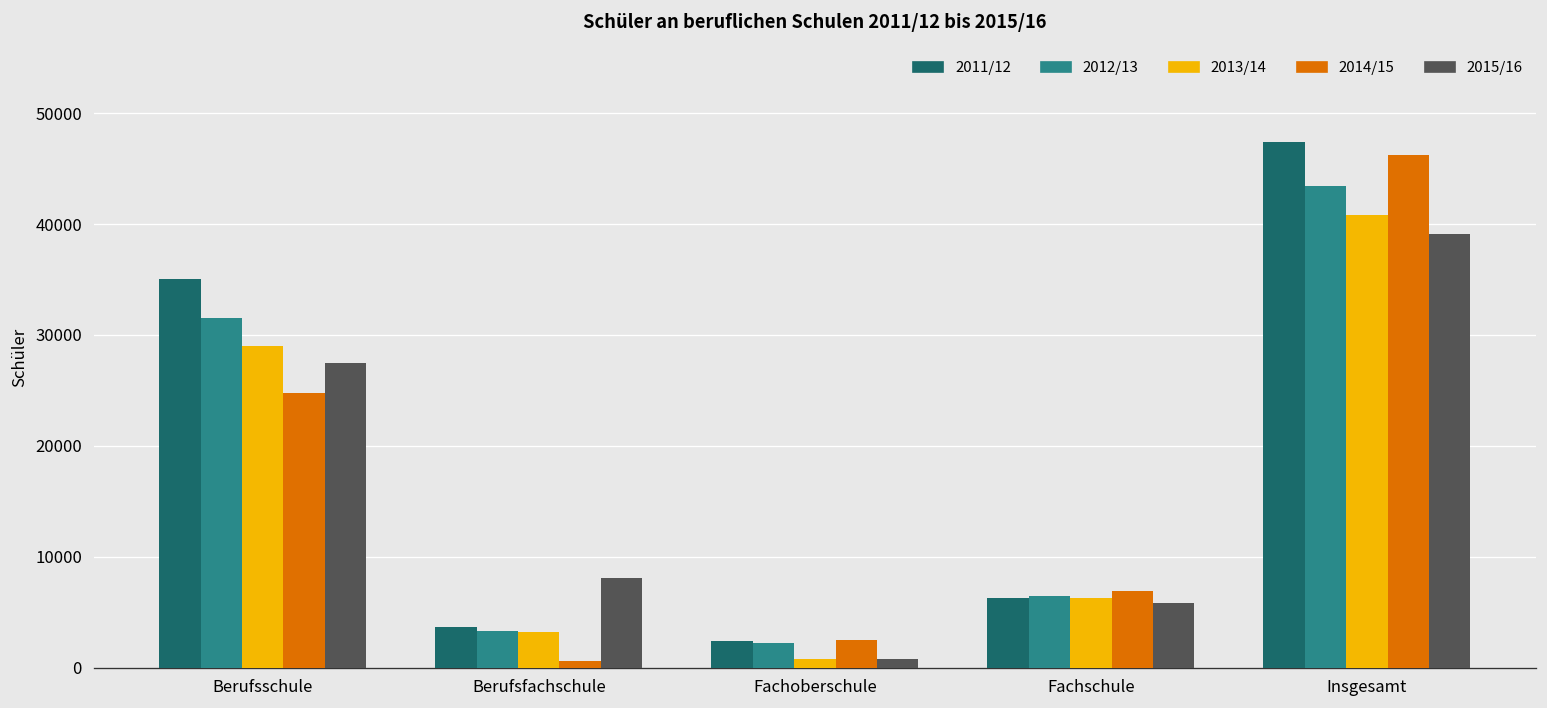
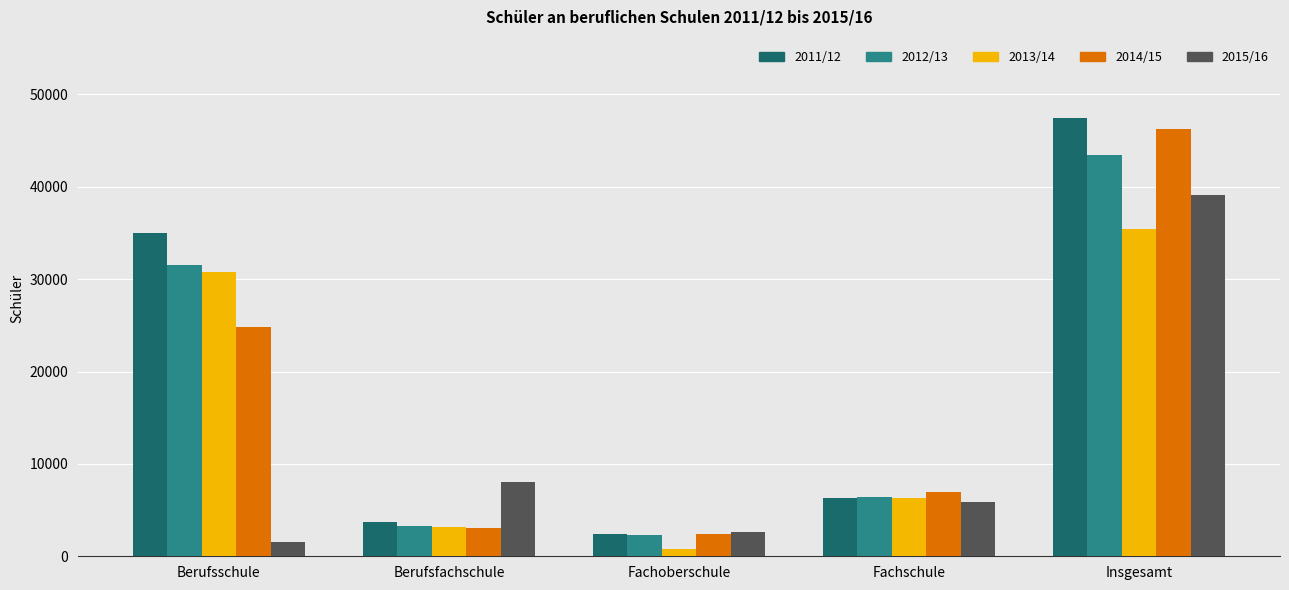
  {
    "2013/14": {
-     "Berufsschule": 29000,
+     "Berufsschule": 31000,
      "Berufsfachschule": 3000,
      "Fachoberschule": 1000,
      "Fachschule": 6000,
-     "Insgesamt": 41000
+     "Insgesamt": 35000
    },
    "2014/15": {
      "Berufsschule": 25000,
-     "Berufsfachschule": 1000,
+     "Berufsfachschule": 3000,
      "Fachoberschule": 2000,
      "Fachschule": 7000,
      "Insgesamt": 46000
    },
    "2015/16": {
-     "Berufsschule": 27000,
+     "Berufsschule": 2000,
      "Berufsfachschule": 8000,
-     "Fachoberschule": 1000,
+     "Fachoberschule": 3000,
      "Fachschule": 6000,
      "Insgesamt": 39000
    }
  }
